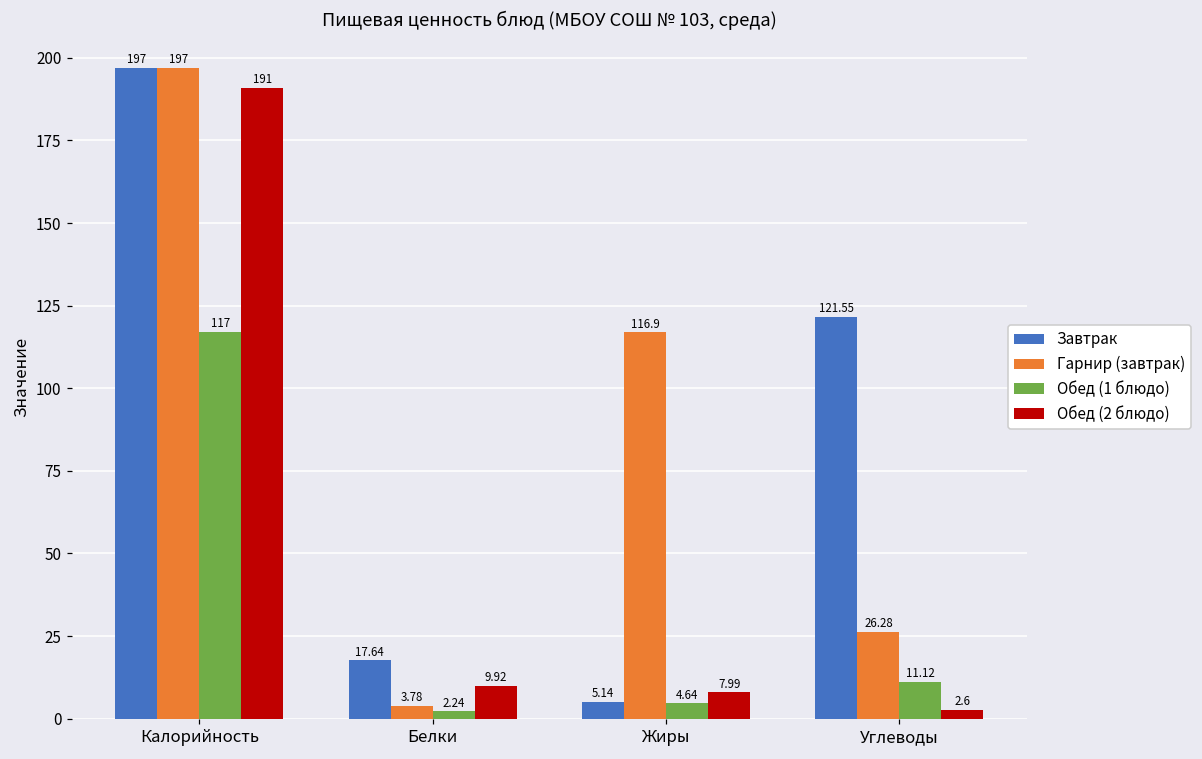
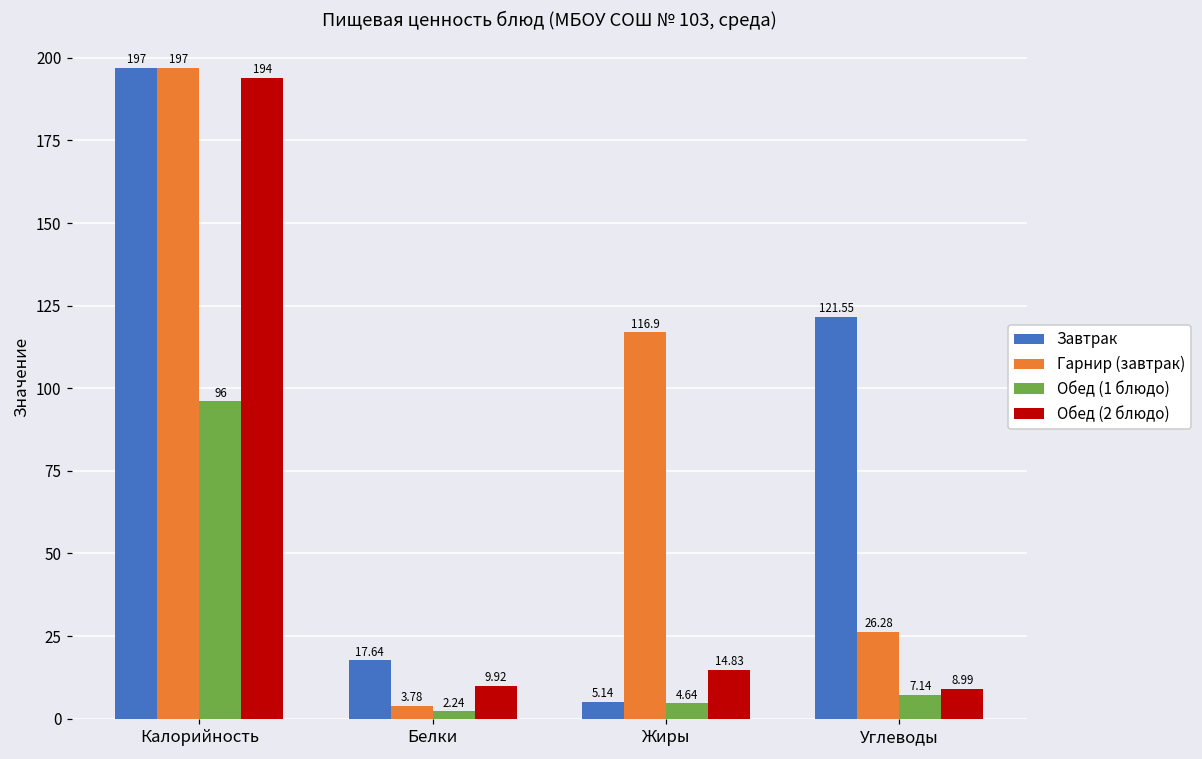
  {
    "Завтрак": {
      "Калорийность": 197,
      "Белки": 17.64,
      "Жиры": 5.14,
      "Углеводы": 121.55
    },
    "Гарнир (завтрак)": {
      "Калорийность": 197,
      "Белки": 3.78,
      "Жиры": 116.9,
      "Углеводы": 26.28
    },
    "Обед (1 блюдо)": {
-     "Калорийность": 117,
+     "Калорийность": 96,
      "Белки": 2.24,
      "Жиры": 4.64,
-     "Углеводы": 11.12
+     "Углеводы": 7.14
    },
    "Обед (2 блюдо)": {
-     "Калорийность": 191,
+     "Калорийность": 194,
      "Белки": 9.92,
-     "Жиры": 7.99,
-     "Углеводы": 2.6
+     "Жиры": 14.83,
+     "Углеводы": 8.99
    }
  }
